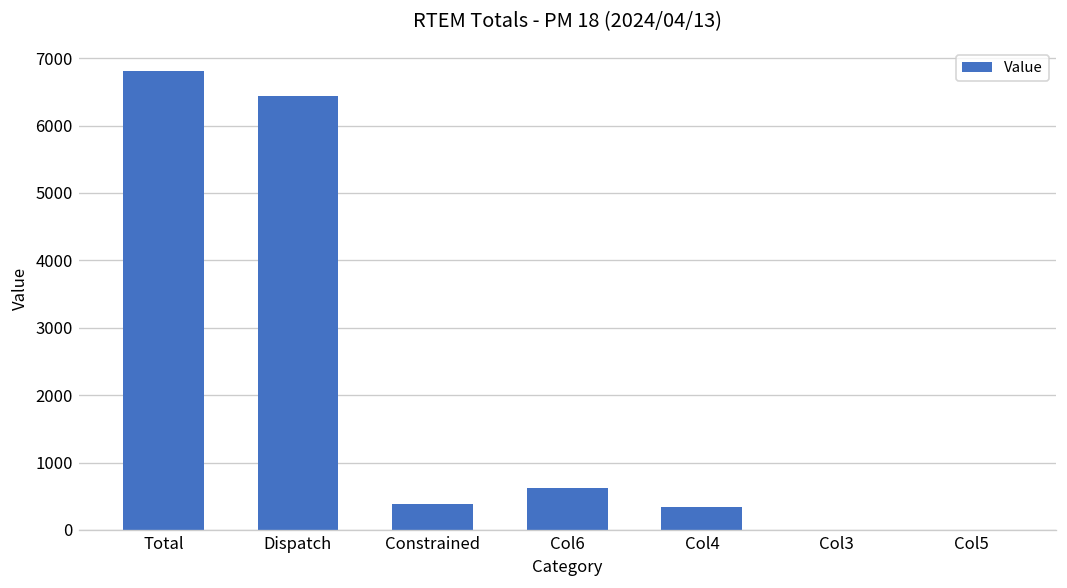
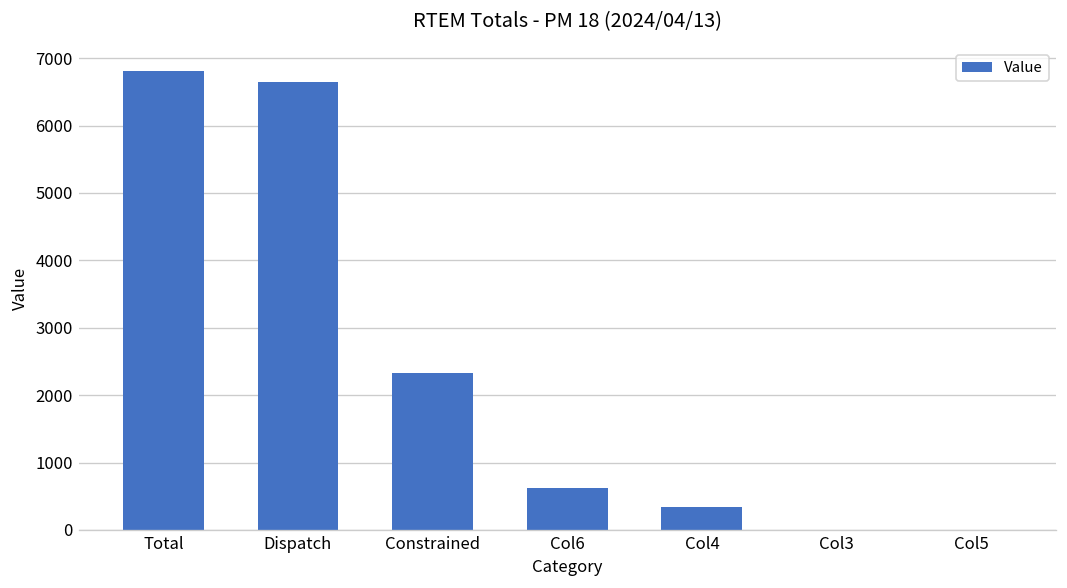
  {
    "Total": 6800,
-   "Dispatch": 6400,
-   "Constrained": 400,
+   "Dispatch": 6600,
+   "Constrained": 2300,
    "Col6": 600,
    "Col4": 300,
    "Col3": 0,
    "Col5": 0
  }
